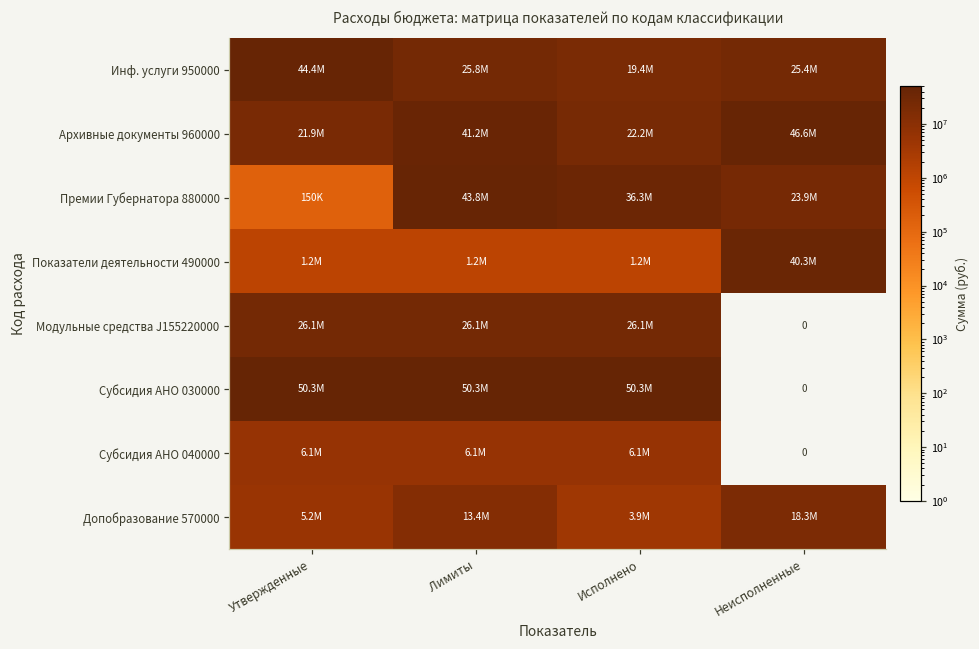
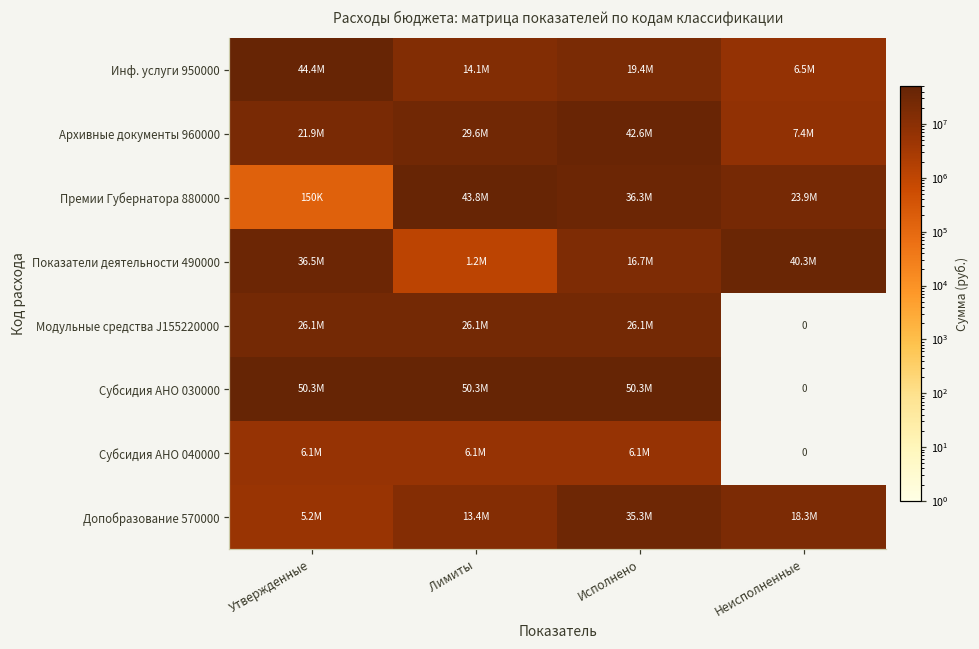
  {
    "Инф. услуги 950000": {
      "Утвержденные": "44.4M",
-     "Лимиты": "25.8M",
+     "Лимиты": "14.1M",
      "Исполнено": "19.4M",
-     "Неисполненные": "25.4M"
+     "Неисполненные": "6.5M"
    },
    "Архивные документы 960000": {
      "Утвержденные": "21.9M",
-     "Лимиты": "41.2M",
-     "Исполнено": "22.2M",
-     "Неисполненные": "46.6M"
+     "Лимиты": "29.6M",
+     "Исполнено": "42.6M",
+     "Неисполненные": "7.4M"
    },
    "Премии Губернатора 880000": {
      "Утвержденные": "150K",
      "Лимиты": "43.8M",
      "Исполнено": "36.3M",
      "Неисполненные": "23.9M"
    },
    "Показатели деятельности 490000": {
-     "Утвержденные": "1.2M",
+     "Утвержденные": "36.5M",
      "Лимиты": "1.2M",
-     "Исполнено": "1.2M",
+     "Исполнено": "16.7M",
      "Неисполненные": "40.3M"
    },
    "Модульные средства J155220000": {
      "Утвержденные": "26.1M",
      "Лимиты": "26.1M",
      "Исполнено": "26.1M",
      "Неисполненные": "0"
    },
    "Субсидия АНО 030000": {
      "Утвержденные": "50.3M",
      "Лимиты": "50.3M",
      "Исполнено": "50.3M",
      "Неисполненные": "0"
    },
    "Субсидия АНО 040000": {
      "Утвержденные": "6.1M",
      "Лимиты": "6.1M",
      "Исполнено": "6.1M",
      "Неисполненные": "0"
    },
    "Допобразование 570000": {
      "Утвержденные": "5.2M",
      "Лимиты": "13.4M",
-     "Исполнено": "3.9M",
+     "Исполнено": "35.3M",
      "Неисполненные": "18.3M"
    }
  }
